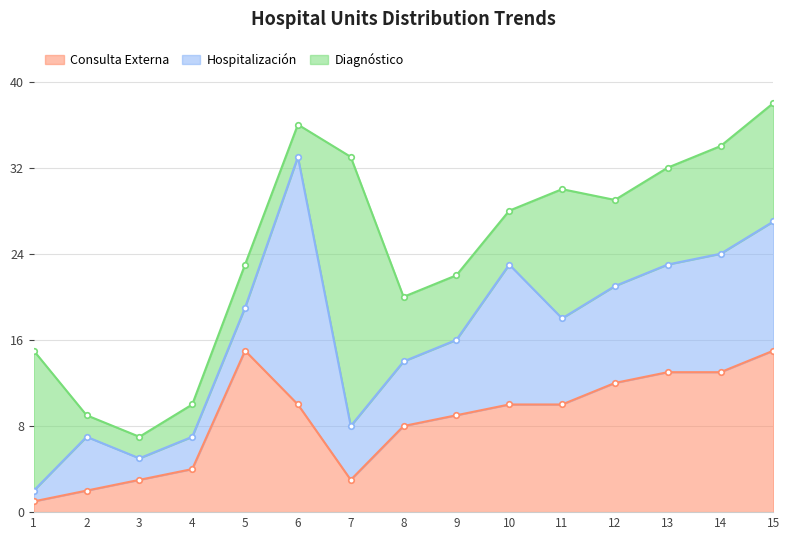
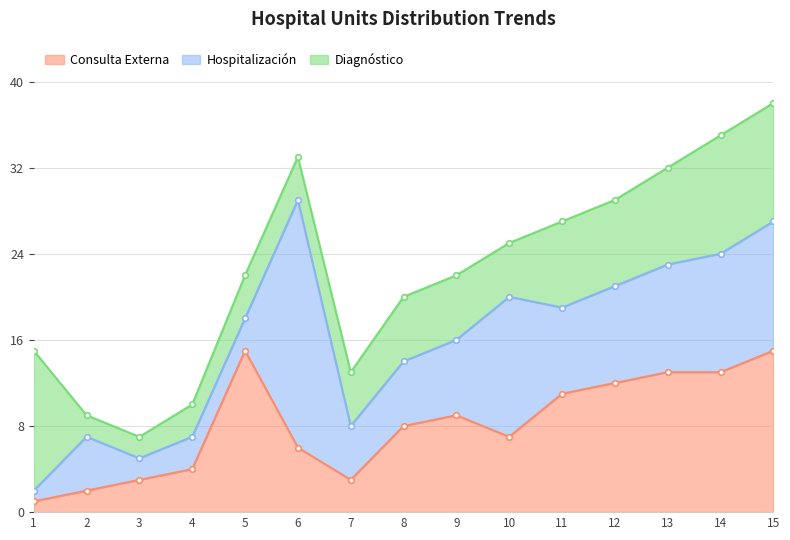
  {
    "Consulta Externa": {
      "1": 1,
      "2": 2,
      "3": 3,
      "4": 4,
      "5": 15,
-     "6": 10,
+     "6": 6,
      "7": 3,
      "8": 8,
      "9": 9,
-     "10": 10,
-     "11": 10,
+     "10": 7,
+     "11": 11,
      "12": 12,
      "13": 13,
      "14": 13,
      "15": 15
    },
    "Hospitalización": {
      "1": 1,
      "2": 5,
      "3": 2,
      "4": 3,
-     "5": 4,
+     "5": 3,
      "6": 23,
      "7": 5,
      "8": 6,
      "9": 7,
      "10": 13,
      "11": 8,
      "12": 9,
      "13": 10,
      "14": 11,
      "15": 12
    },
    "Diagnóstico": {
      "1": 13,
      "2": 2,
      "3": 2,
      "4": 3,
      "5": 4,
-     "6": 3,
-     "7": 25,
+     "6": 4,
+     "7": 5,
      "8": 6,
      "9": 6,
      "10": 5,
-     "11": 12,
+     "11": 8,
      "12": 8,
      "13": 9,
-     "14": 10,
+     "14": 11,
      "15": 11
    }
  }
